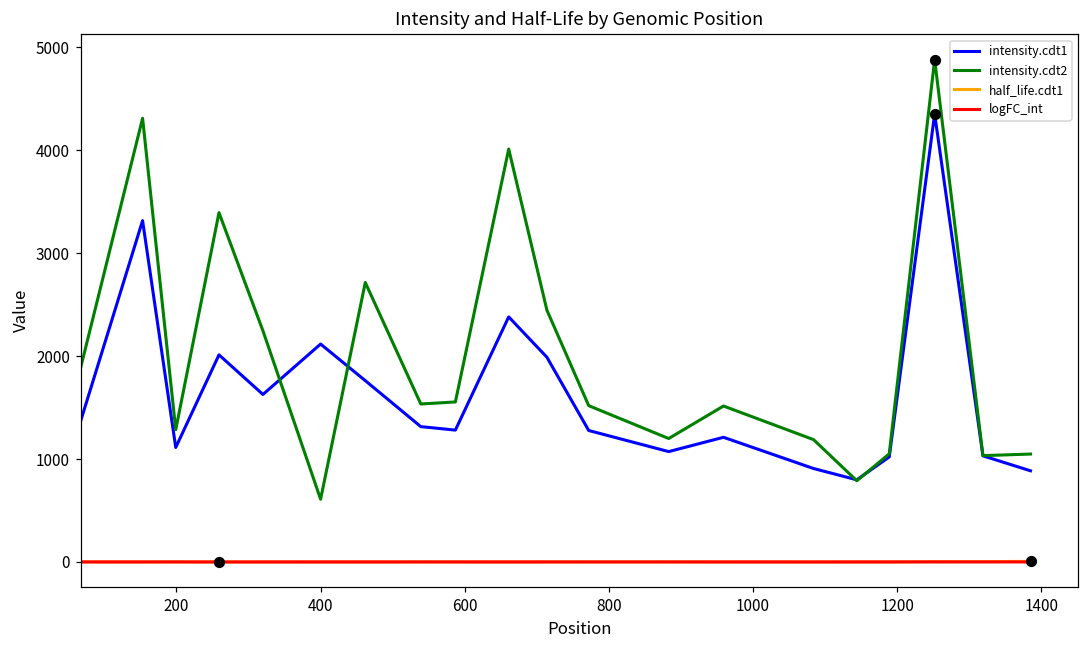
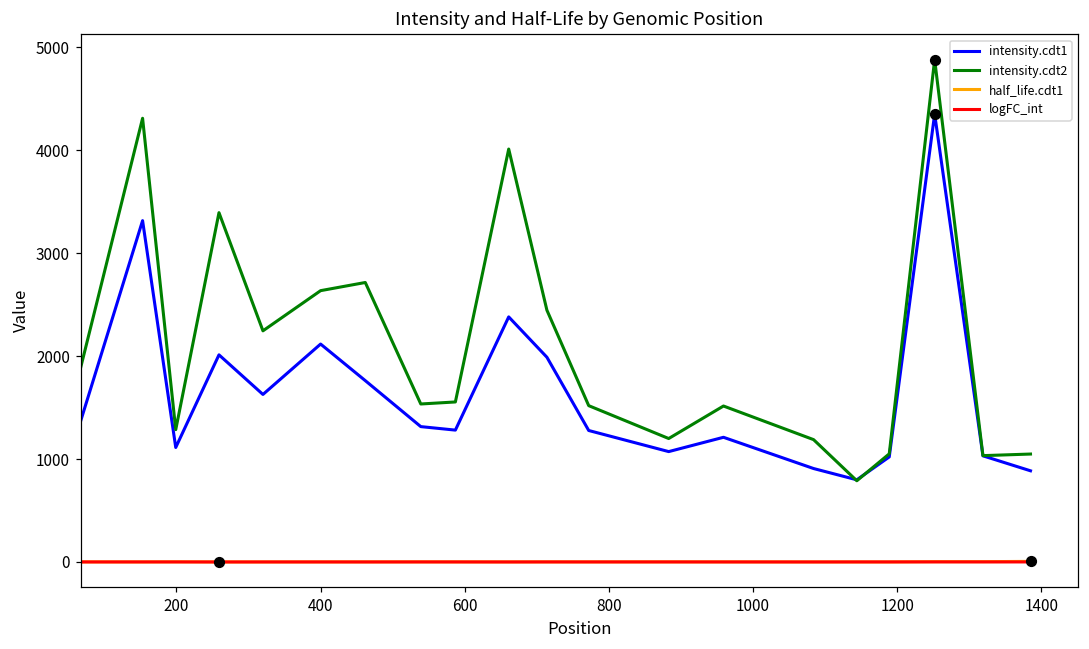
  {
    "intensity.cdt1": {
      "400": 2100
    },
    "intensity.cdt2": {
-     "400": 600
+     "400": 2600
    }
  }
